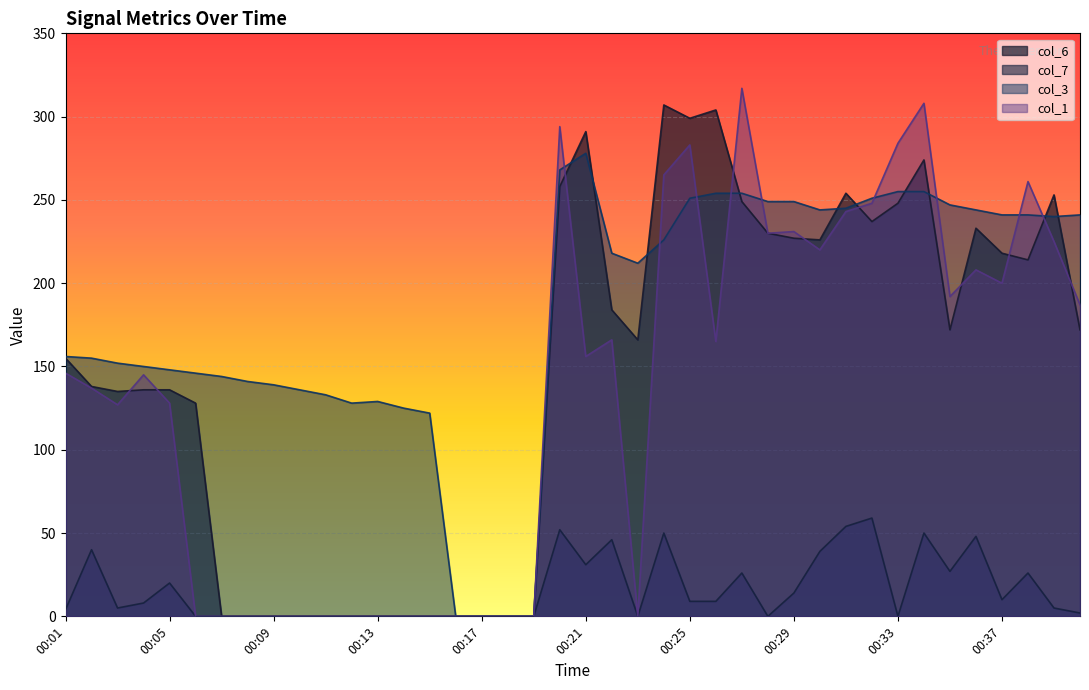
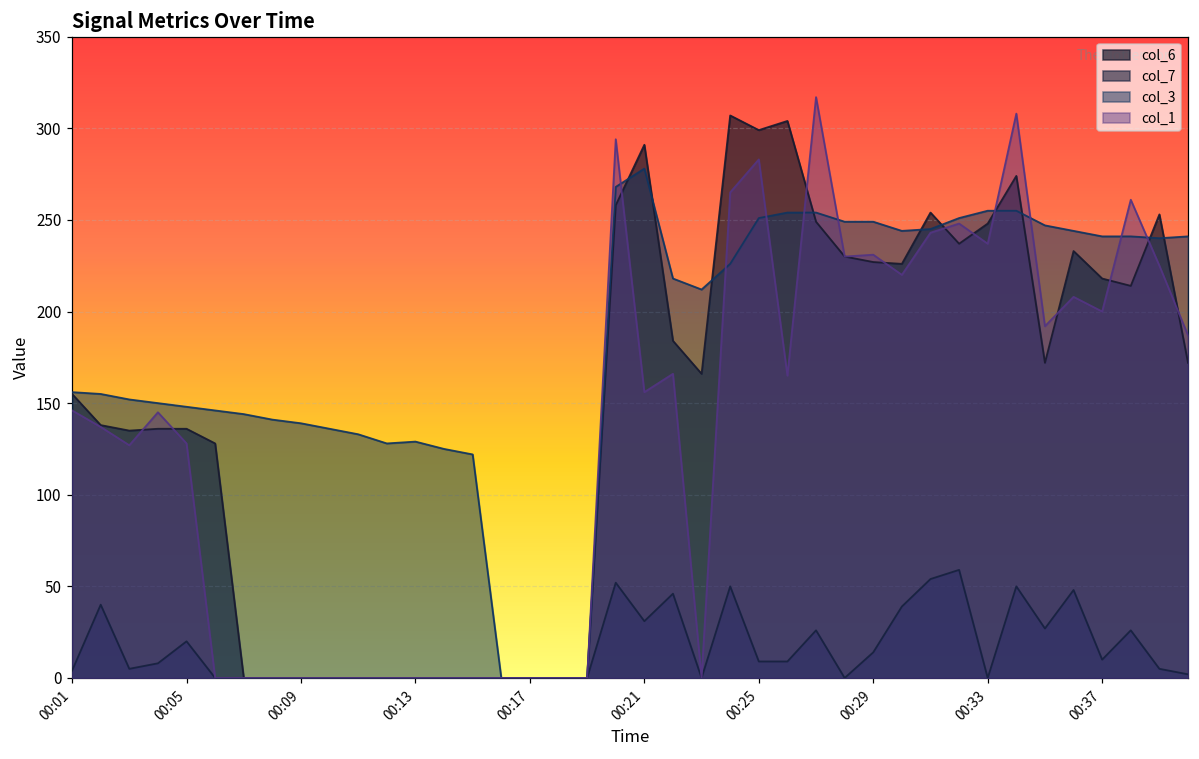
  {
    "col_1": {
      "00:01": 146,
      "00:05": 128,
      "00:21": 156,
      "00:25": 283,
      "00:29": 231,
-     "00:33": 284,
+     "00:33": 237,
      "00:37": 200
    }
  }
